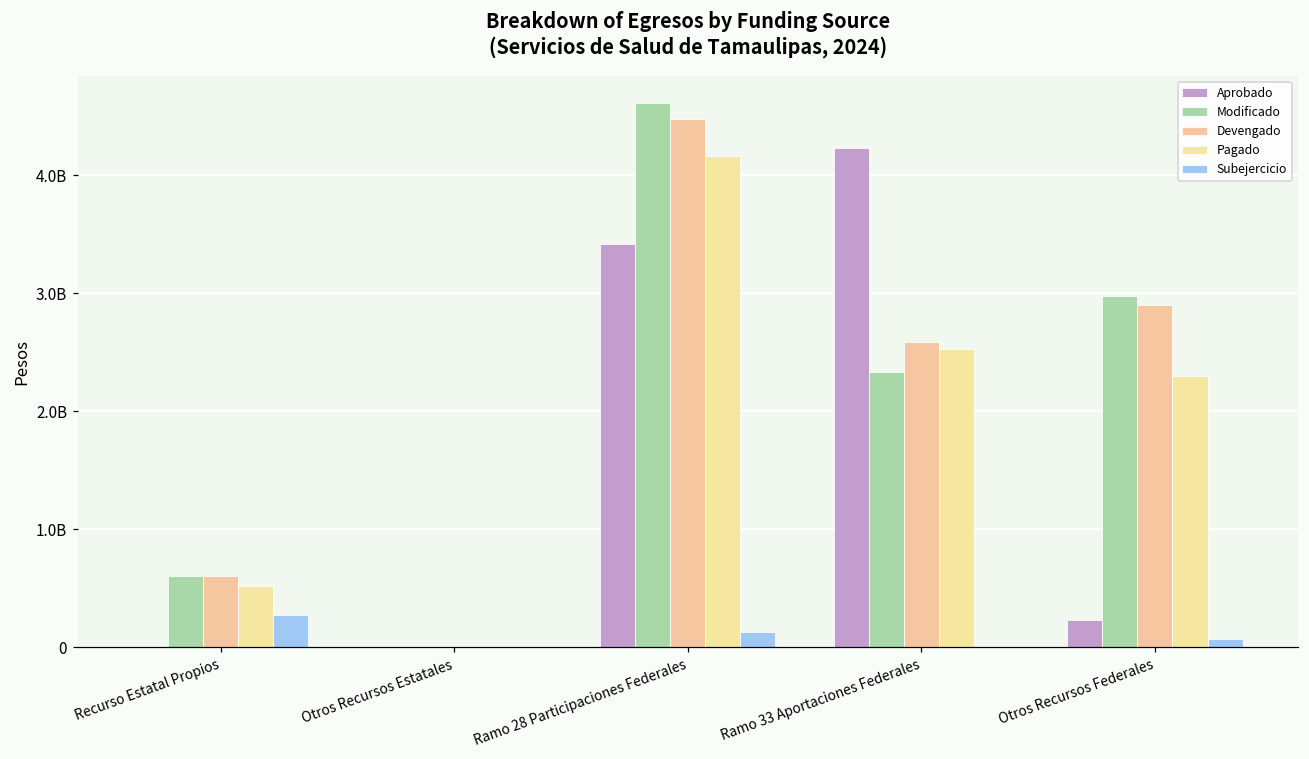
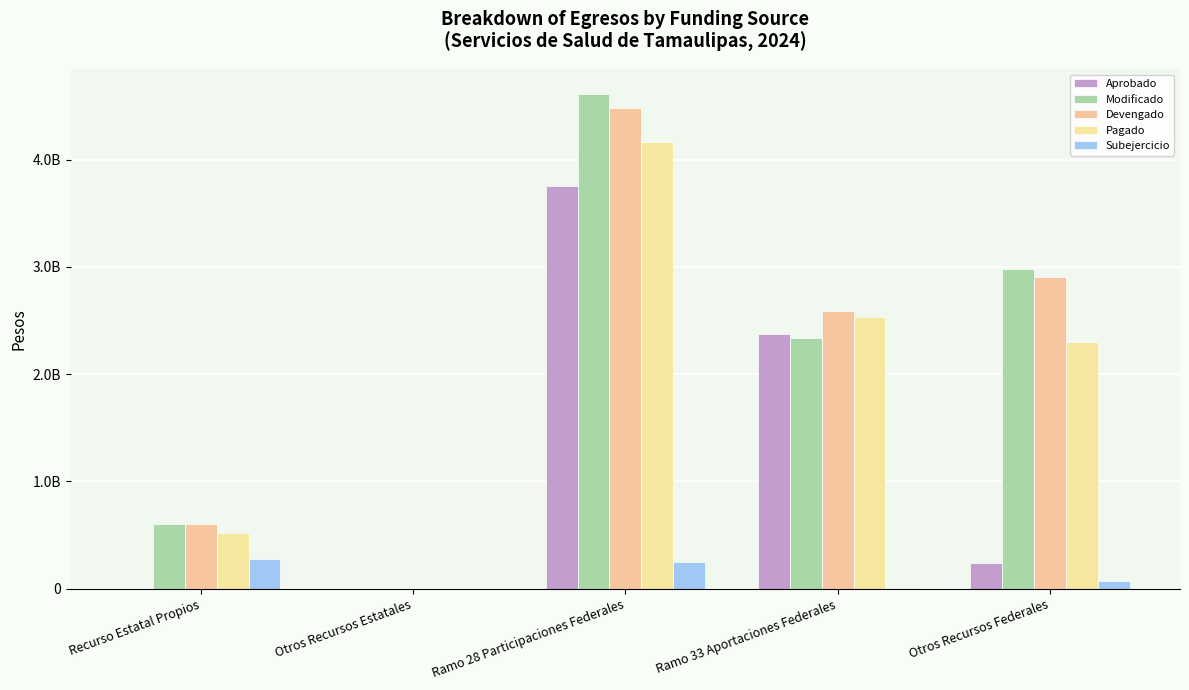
  {
    "Aprobado": {
      "Recurso Estatal Propios": 0,
      "Otros Recursos Estatales": 0,
-     "Ramo 28 Participaciones Federales": 3420000000,
-     "Ramo 33 Aportaciones Federales": 4230000000,
+     "Ramo 28 Participaciones Federales": 3750000000,
+     "Ramo 33 Aportaciones Federales": 2370000000,
      "Otros Recursos Federales": 240000000
    },
    "Modificado": {
      "Recurso Estatal Propios": 600000000,
      "Otros Recursos Estatales": 0,
      "Ramo 28 Participaciones Federales": 4610000000,
      "Ramo 33 Aportaciones Federales": 2330000000,
      "Otros Recursos Federales": 2980000000
    },
    "Subejercicio": {
      "Recurso Estatal Propios": 270000000,
      "Otros Recursos Estatales": 0,
-     "Ramo 28 Participaciones Federales": 130000000,
+     "Ramo 28 Participaciones Federales": 240000000,
      "Otros Recursos Federales": 70000000
    }
  }
